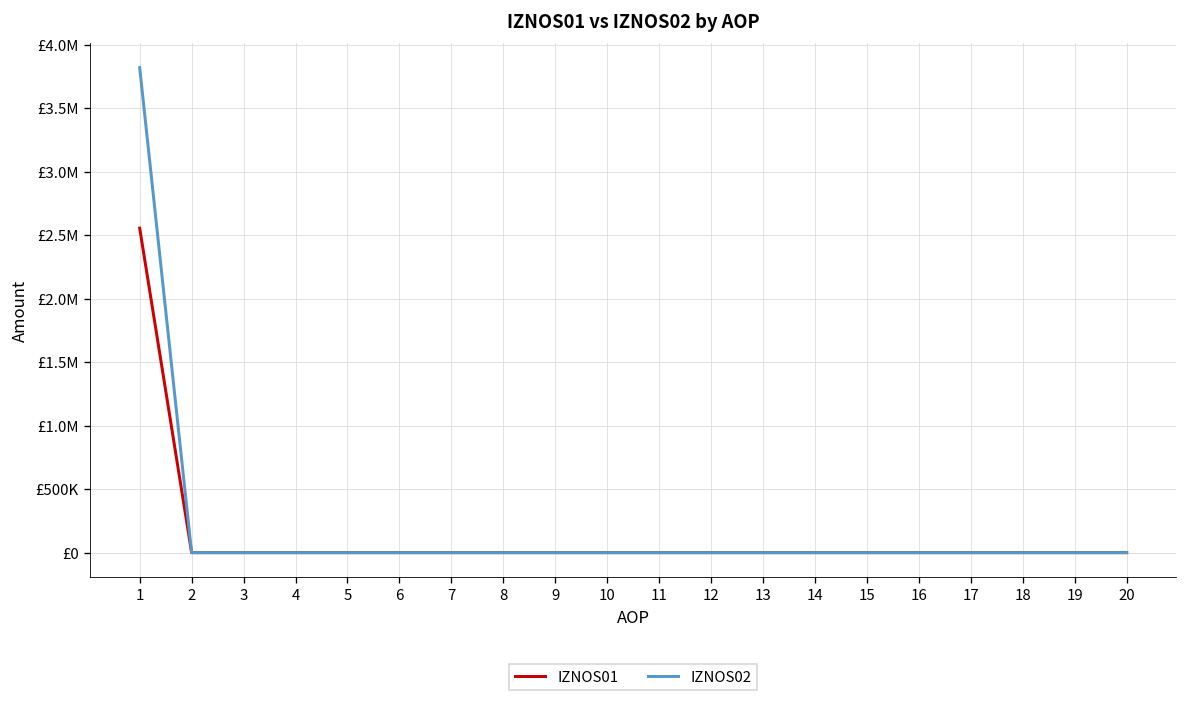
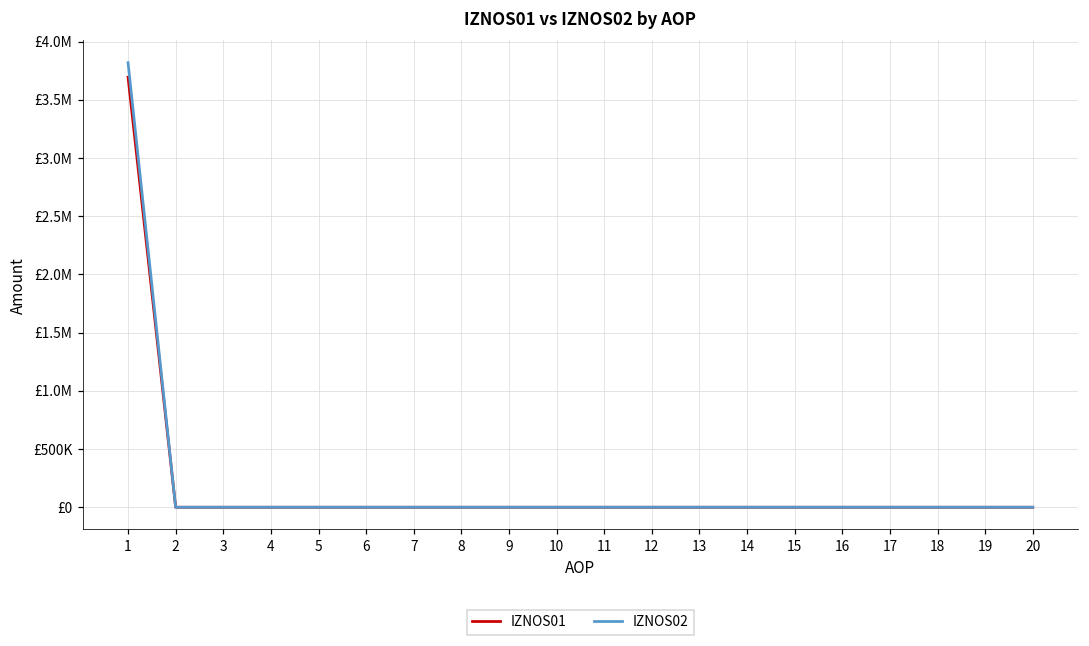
  {
    "IZNOS01": {
-     "1": "£2550000"
+     "1": "£3690000"
    },
    "IZNOS02": {
      "1": "£3820000"
    }
  }
